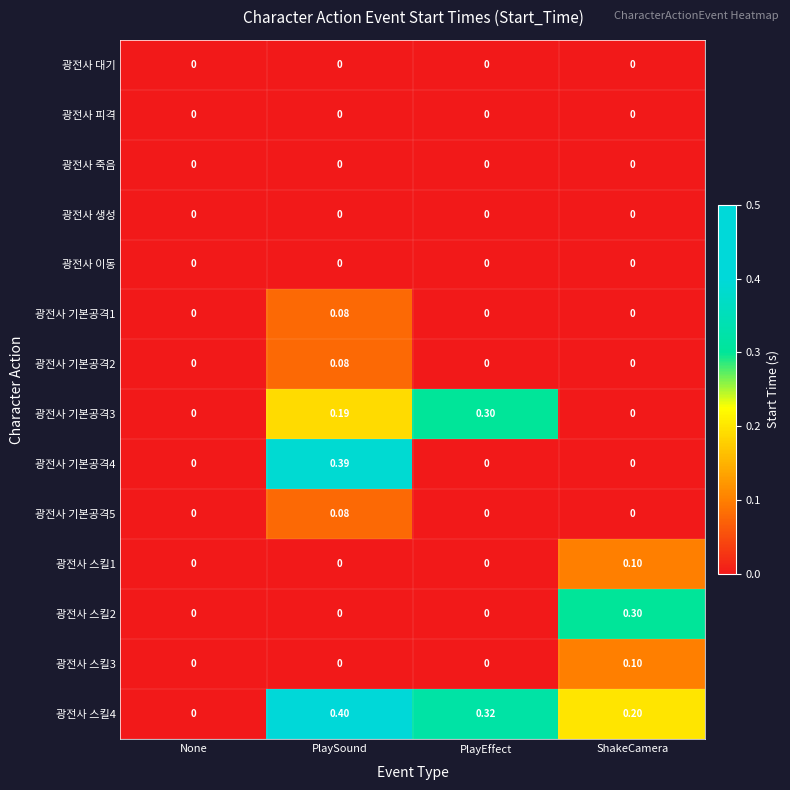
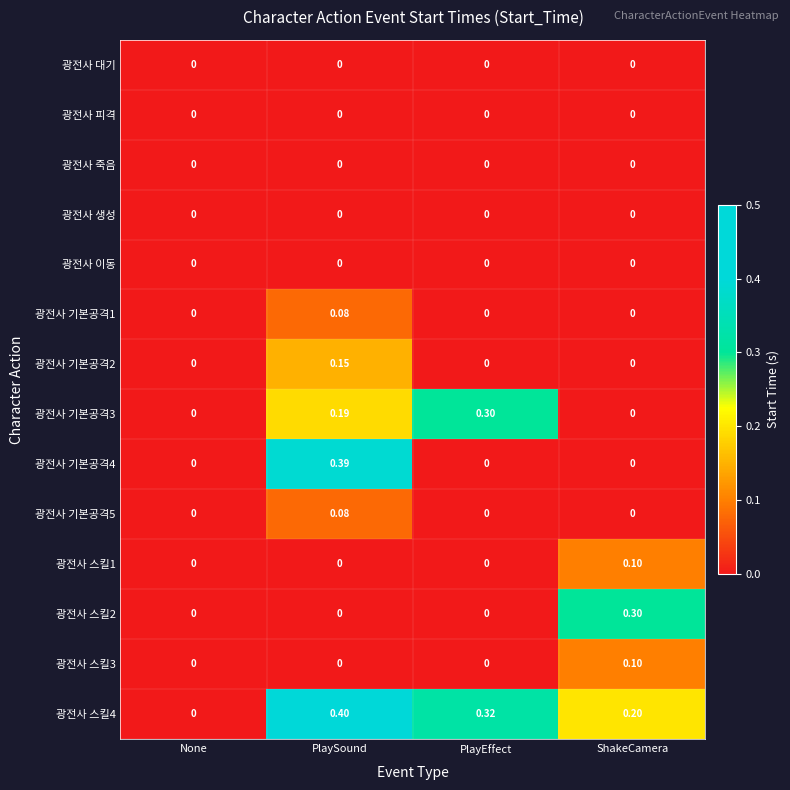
  {
    "광전사 대기": {
      "None": 0,
      "PlaySound": 0,
      "PlayEffect": 0,
      "ShakeCamera": 0
    },
    "광전사 피격": {
      "None": 0,
      "PlaySound": 0,
      "PlayEffect": 0,
      "ShakeCamera": 0
    },
    "광전사 죽음": {
      "None": 0,
      "PlaySound": 0,
      "PlayEffect": 0,
      "ShakeCamera": 0
    },
    "광전사 생성": {
      "None": 0,
      "PlaySound": 0,
      "PlayEffect": 0,
      "ShakeCamera": 0
    },
    "광전사 이동": {
      "None": 0,
      "PlaySound": 0,
      "PlayEffect": 0,
      "ShakeCamera": 0
    },
    "광전사 기본공격1": {
      "None": 0,
      "PlaySound": 0.08,
      "PlayEffect": 0,
      "ShakeCamera": 0
    },
    "광전사 기본공격2": {
      "None": 0,
-     "PlaySound": 0.08,
+     "PlaySound": 0.15,
      "PlayEffect": 0,
      "ShakeCamera": 0
    },
    "광전사 기본공격3": {
      "None": 0,
      "PlaySound": 0.19,
      "PlayEffect": 0.30,
      "ShakeCamera": 0
    },
    "광전사 기본공격4": {
      "None": 0,
      "PlaySound": 0.39,
      "PlayEffect": 0,
      "ShakeCamera": 0
    },
    "광전사 기본공격5": {
      "None": 0,
      "PlaySound": 0.08,
      "PlayEffect": 0,
      "ShakeCamera": 0
    },
    "광전사 스킬1": {
      "None": 0,
      "PlaySound": 0,
      "PlayEffect": 0,
      "ShakeCamera": 0.10
    },
    "광전사 스킬2": {
      "None": 0,
      "PlaySound": 0,
      "PlayEffect": 0,
      "ShakeCamera": 0.30
    },
    "광전사 스킬3": {
      "None": 0,
      "PlaySound": 0,
      "PlayEffect": 0,
      "ShakeCamera": 0.10
    },
    "광전사 스킬4": {
      "None": 0,
      "PlaySound": 0.40,
      "PlayEffect": 0.32,
      "ShakeCamera": 0.20
    }
  }
